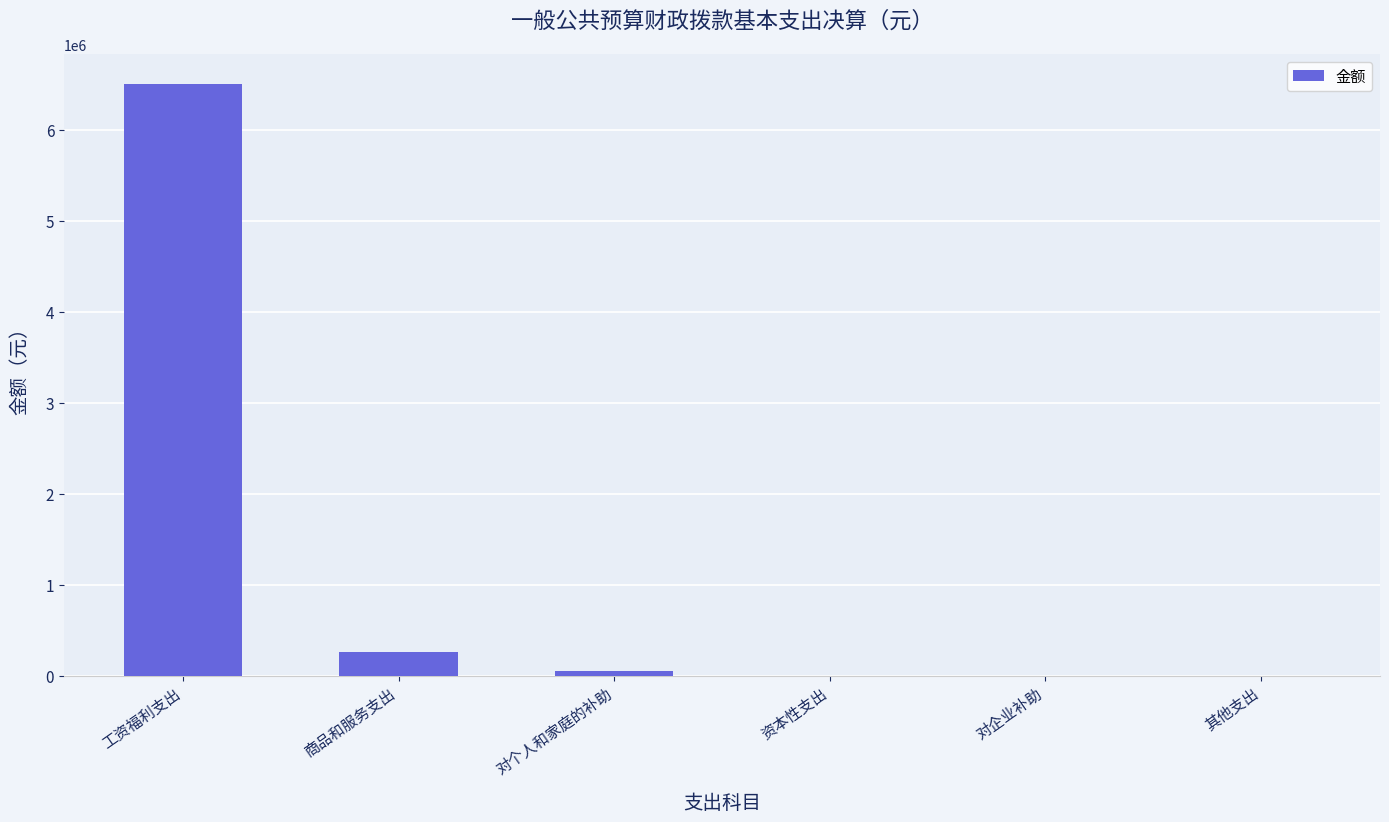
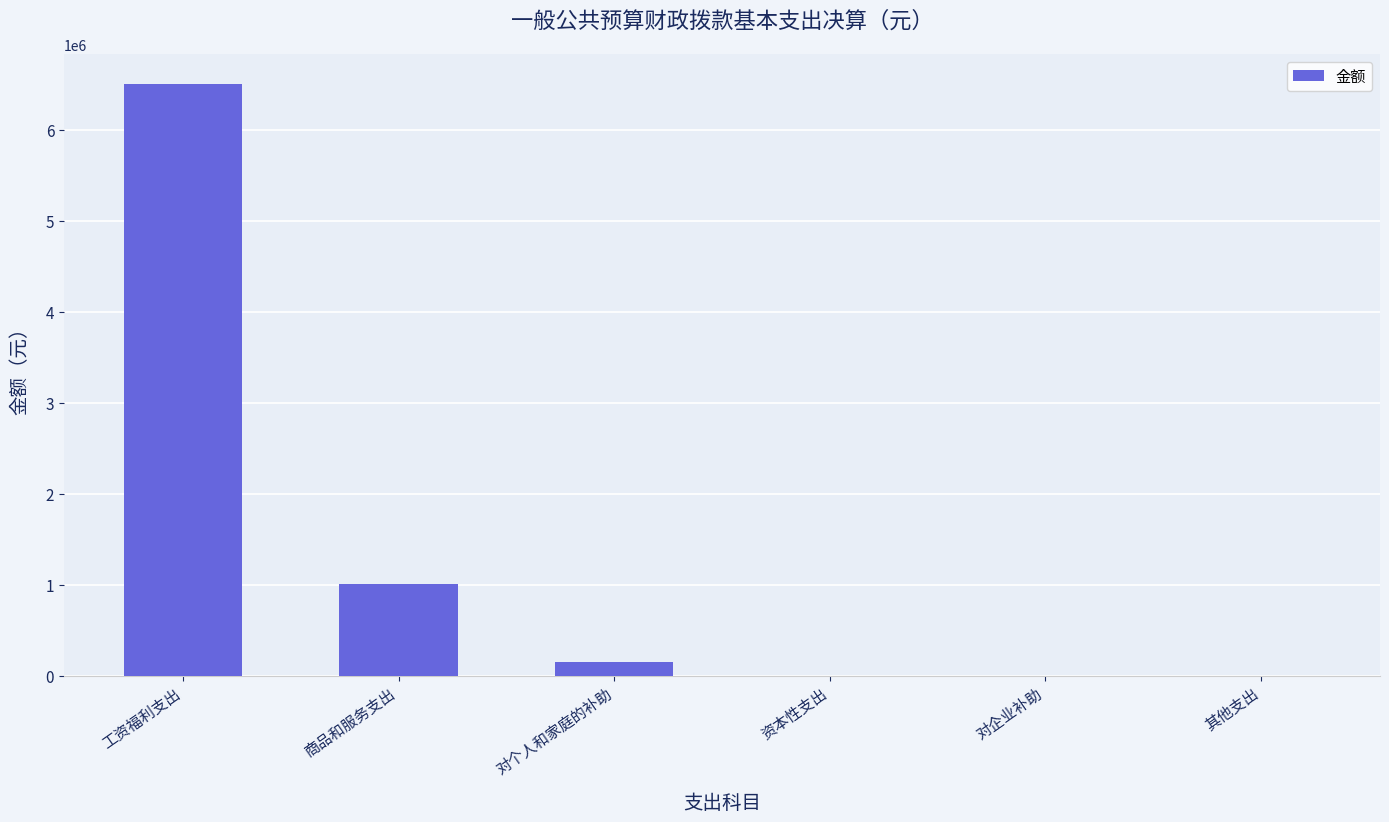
  {
    "工资福利支出": 6500000,
-   "商品和服务支出": 300000,
-   "对个人和家庭的补助": 0,
+   "商品和服务支出": 1000000,
+   "对个人和家庭的补助": 100000,
    "资本性支出": 0,
    "对企业补助": 0,
    "其他支出": 0
  }
